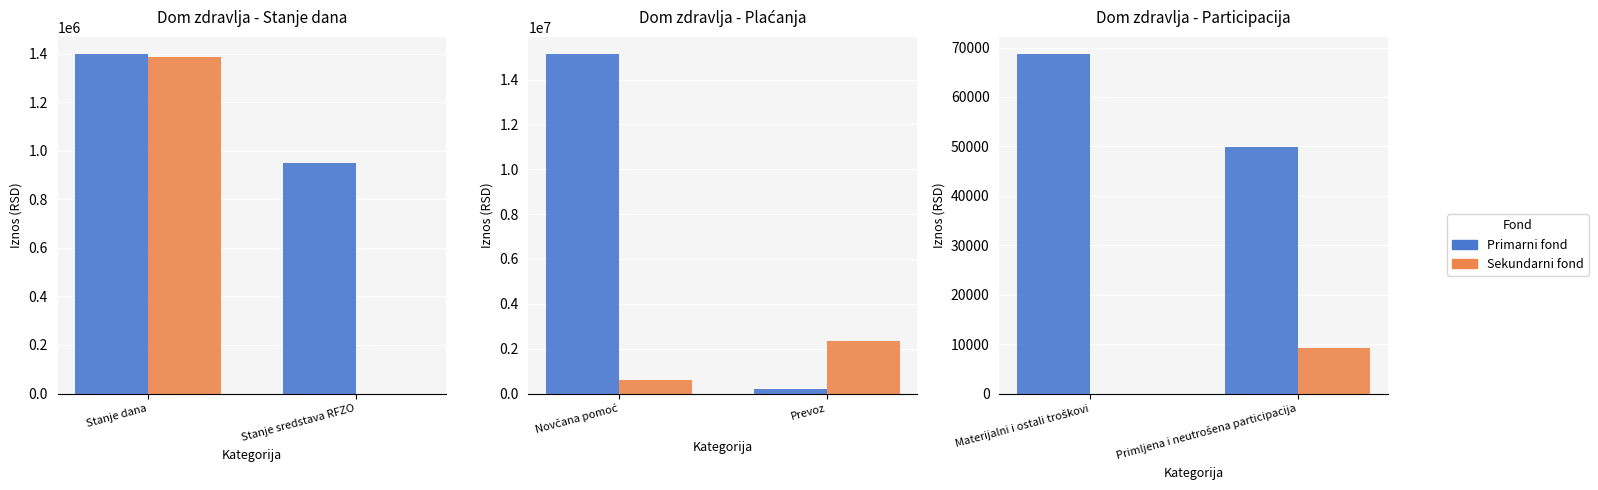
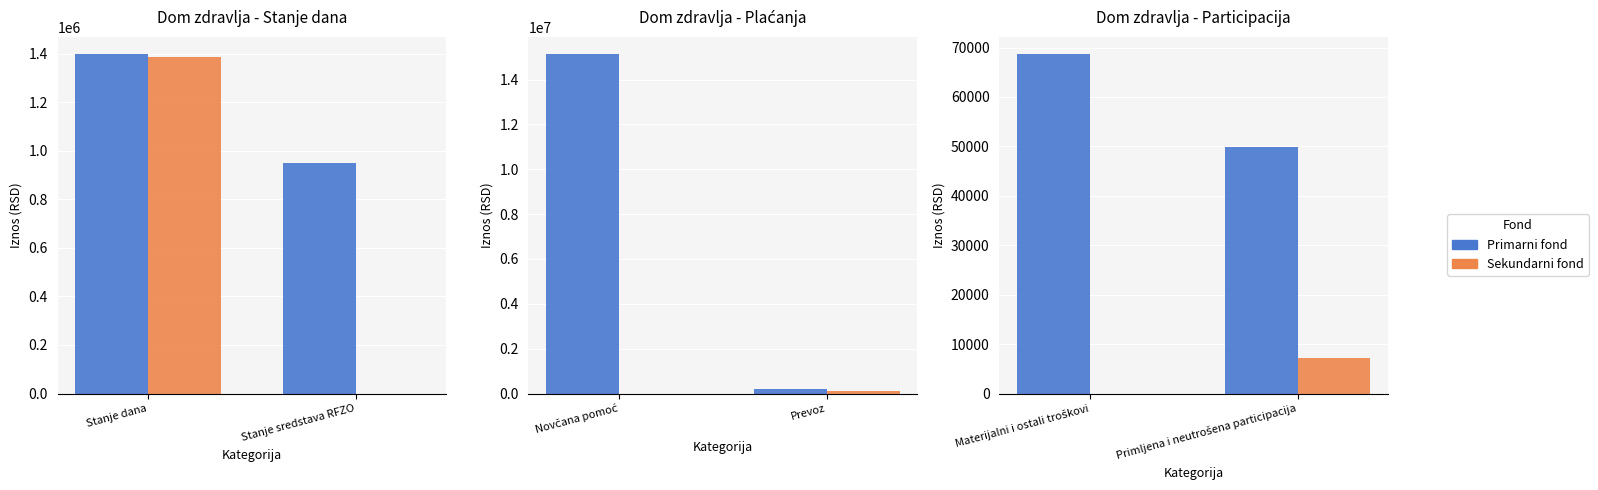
  {
    "Dom zdravlja - Stanje dana": {
      "Primarni fond": {
        "Stanje dana": 1400000,
        "Stanje sredstava RFZO": 950000
      },
      "Sekundarni fond": {
        "Stanje dana": 1390000,
        "Stanje sredstava RFZO": 0
      }
    },
    "Dom zdravlja - Plaćanja": {
      "Primarni fond": {
        "Novčana pomoć": 15100000,
        "Prevoz": 200000
      },
      "Sekundarni fond": {
-       "Novčana pomoć": 600000,
-       "Prevoz": 2300000
+       "Novčana pomoć": 0,
+       "Prevoz": 100000
      }
    },
    "Dom zdravlja - Participacija": {
      "Primarni fond": {
        "Materijalni i ostali troškovi": 69000,
        "Primljena i neutrošena participacija": 50000
      },
      "Sekundarni fond": {
        "Materijalni i ostali troškovi": 0,
-       "Primljena i neutrošena participacija": 9000
+       "Primljena i neutrošena participacija": 7000
      }
    }
  }
